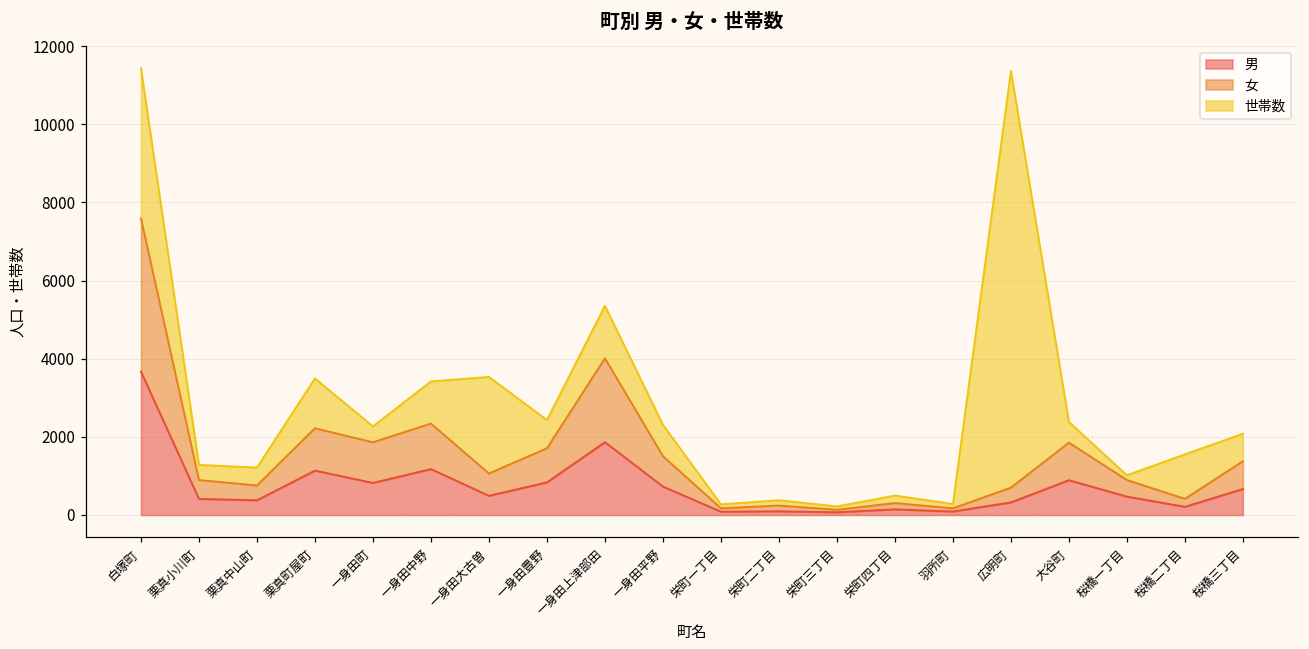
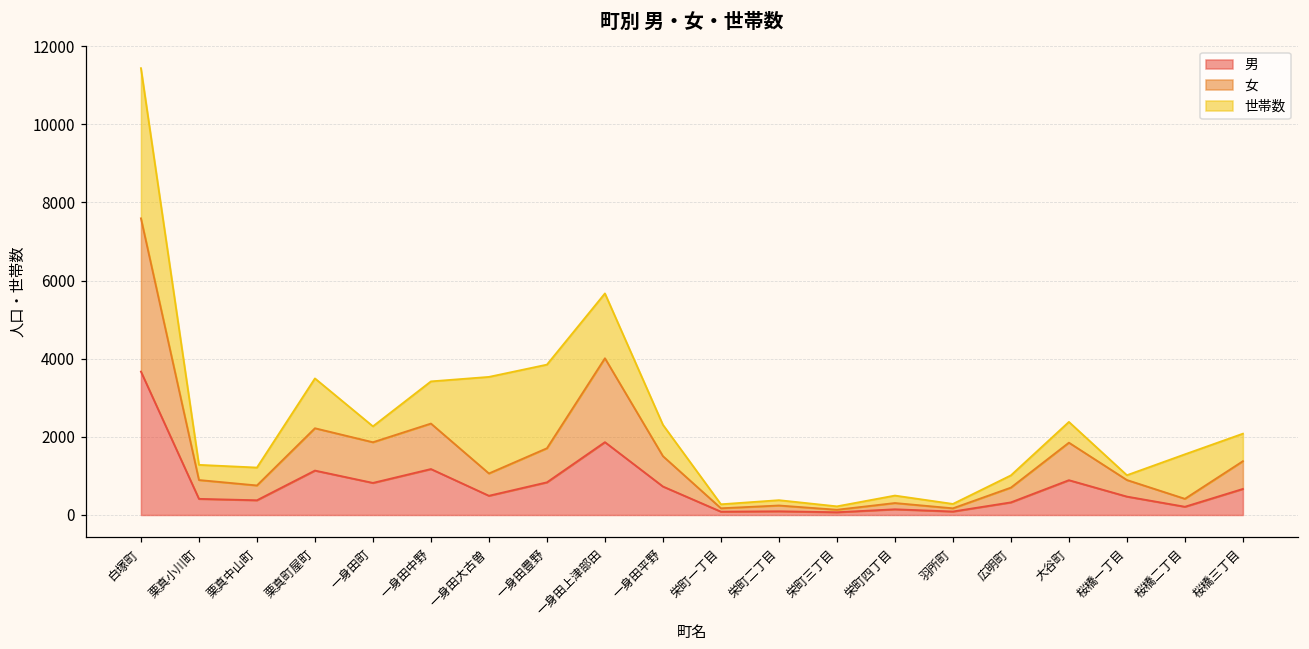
  {
    "世帯数": {
      "白塚町": 3800,
      "栗真小川町": 400,
      "栗真中山町": 500,
      "栗真町屋町": 1300,
      "一身田町": 400,
      "一身田中野": 1100,
      "一身田大古曽": 2500,
-     "一身田豊野": 700,
-     "一身田上津部田": 1300,
+     "一身田豊野": 2100,
+     "一身田上津部田": 1700,
      "一身田平野": 800,
      "栄町一丁目": 100,
      "栄町二丁目": 100,
      "栄町三丁目": 100,
      "栄町四丁目": 200,
      "羽所町": 100,
-     "広明町": 10700,
+     "広明町": 300,
      "大谷町": 500,
      "桜橋一丁目": 100,
      "桜橋二丁目": 1100,
      "桜橋三丁目": 700
    }
  }
